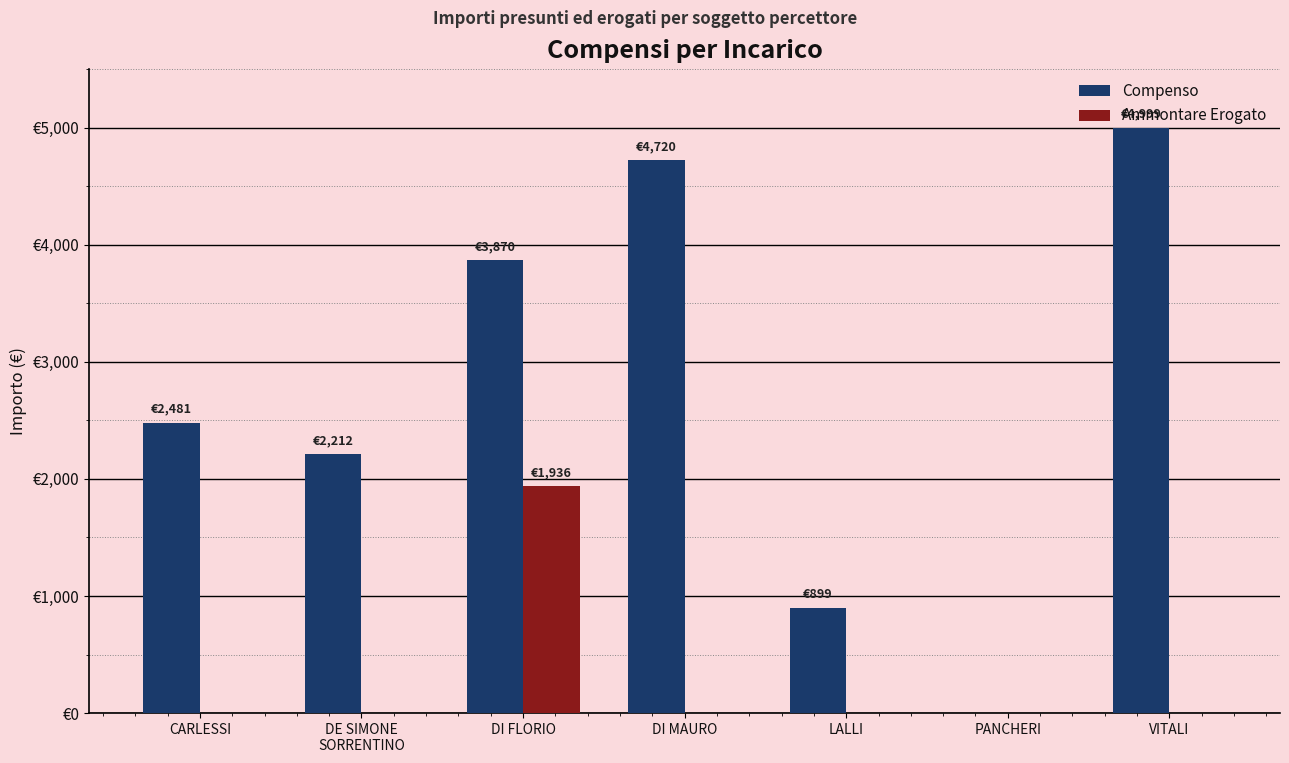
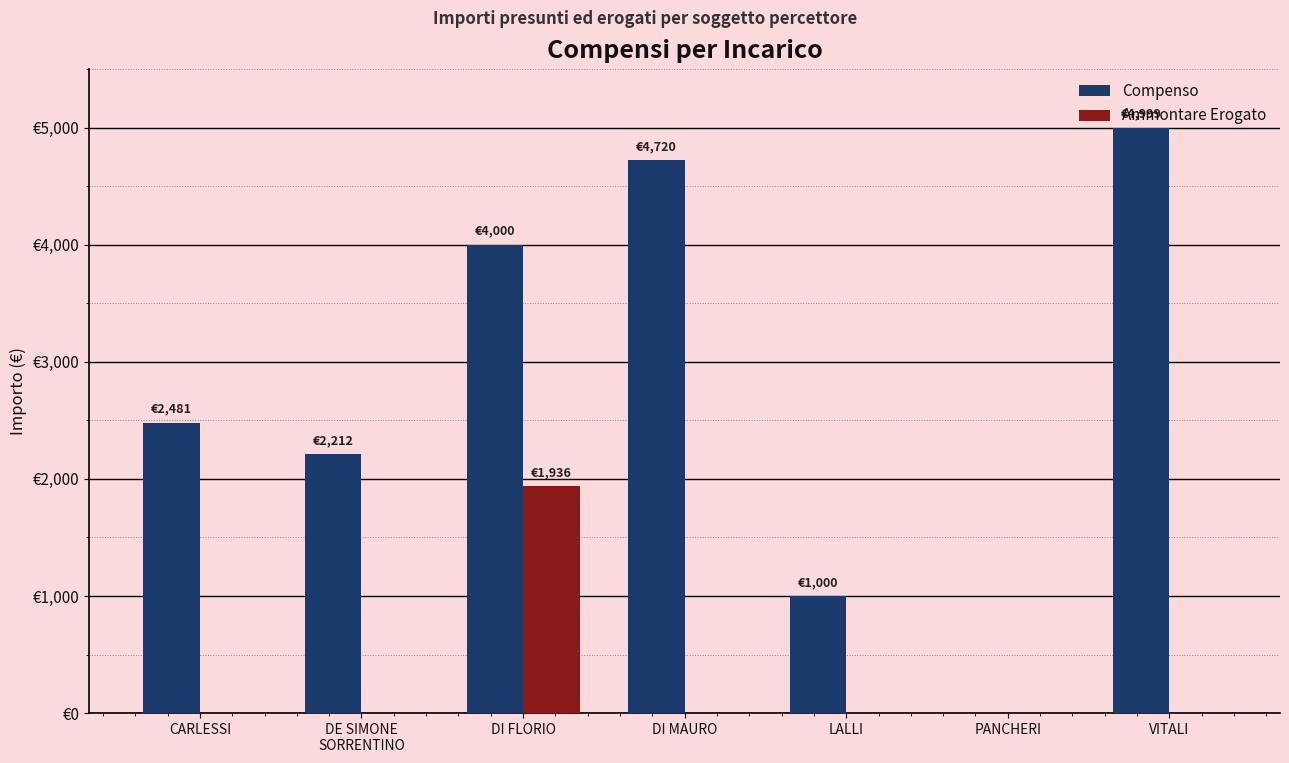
  {
    "Compenso": {
      "CARLESSI": "€2,481",
      "DE SIMONE SORRENTINO": "€2,212",
-     "DI FLORIO": "€3,870",
+     "DI FLORIO": "€4,000",
      "DI MAURO": "€4,720",
-     "LALLI": "€899",
+     "LALLI": "€1,000",
      "VITALI": "€4,999"
    },
    "Ammontare Erogato": {
      "DI FLORIO": "€1,936"
    }
  }
